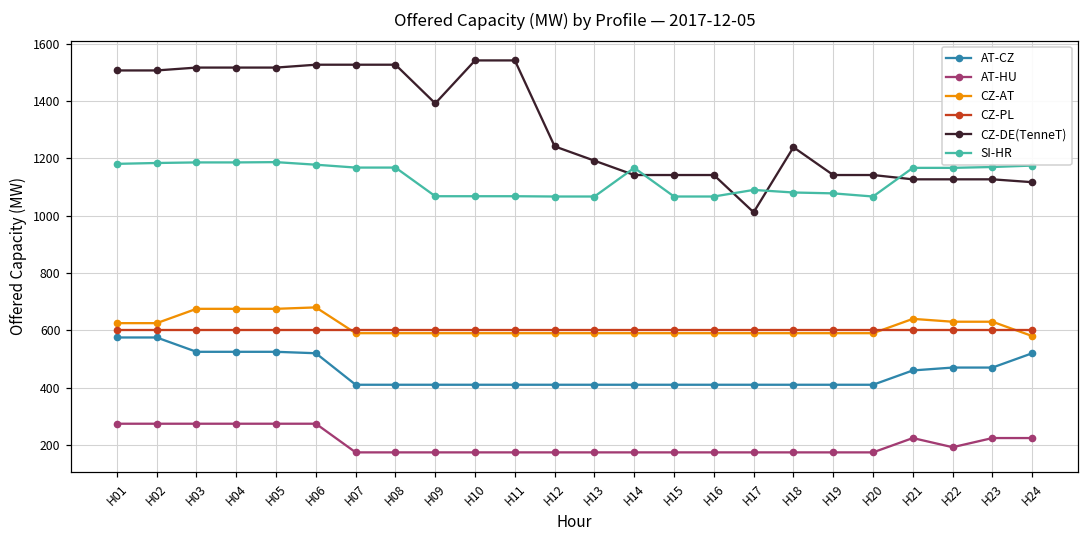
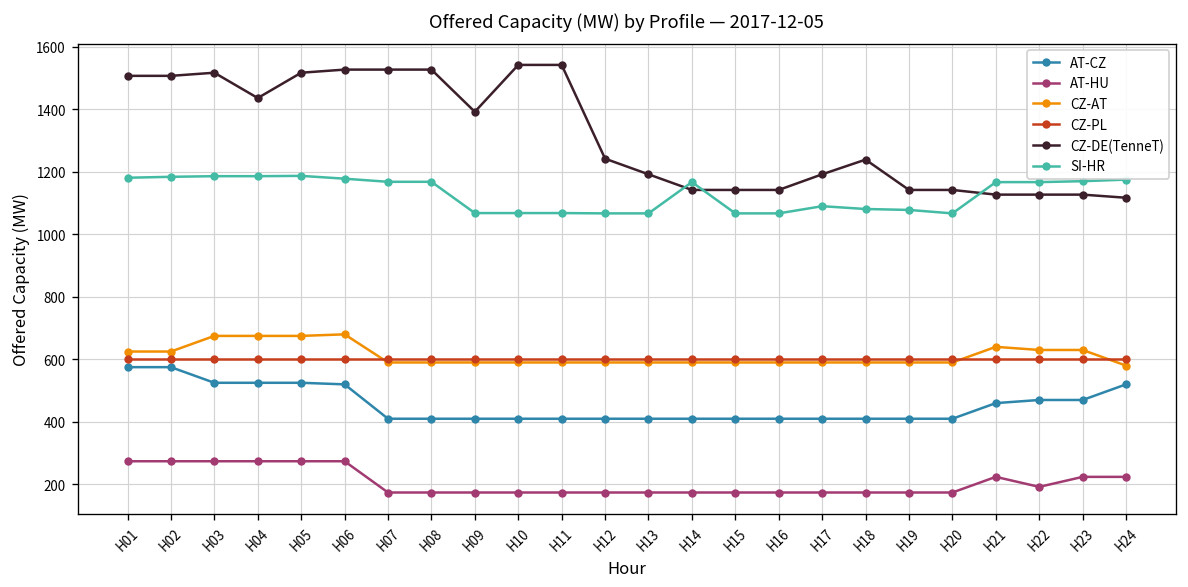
  {
    "AT-HU": {
      "H01": 270,
      "H02": 270,
      "H03": 270,
      "H04": 270,
      "H05": 270,
      "H06": 270,
      "H07": 170,
      "H08": 170,
      "H09": 170,
      "H10": 170,
      "H11": 170,
      "H12": 170,
      "H13": 170,
      "H14": 170,
      "H15": 170,
      "H16": 170,
      "H17": 170,
      "H18": 170,
      "H19": 170,
      "H20": 170,
      "H21": 220,
      "H22": 190,
      "H23": 220,
      "H24": 220
    },
    "CZ-AT": {
      "H01": 630,
      "H02": 630,
      "H03": 680,
      "H04": 680,
      "H05": 680,
      "H06": 680,
      "H07": 590,
      "H08": 590,
      "H09": 590,
      "H10": 590,
      "H11": 590,
      "H12": 590,
      "H13": 590,
      "H14": 590,
      "H15": 590,
      "H16": 590,
      "H17": 590,
      "H18": 590,
      "H19": 590,
      "H20": 590,
      "H21": 640,
      "H22": 630,
      "H23": 630,
      "H24": 580
    },
    "CZ-PL": {
      "H01": 600,
      "H02": 600,
      "H03": 600,
      "H04": 600,
      "H05": 600,
      "H06": 600,
      "H07": 600,
      "H08": 600,
      "H09": 600,
      "H10": 600,
      "H11": 600,
      "H12": 600,
      "H13": 600,
      "H14": 600,
      "H15": 600,
      "H16": 600,
      "H17": 600,
      "H18": 600,
      "H19": 600,
      "H20": 600,
      "H21": 600,
      "H22": 600,
      "H23": 600,
      "H24": 600
    },
    "CZ-DE(TenneT)": {
      "H01": 1510,
      "H02": 1510,
      "H03": 1520,
-     "H04": 1520,
+     "H04": 1440,
      "H05": 1520,
      "H06": 1530,
      "H07": 1530,
      "H08": 1530,
      "H09": 1390,
      "H10": 1540,
      "H11": 1540,
      "H12": 1240,
      "H13": 1190,
      "H14": 1140,
      "H15": 1140,
      "H16": 1140,
-     "H17": 1010,
+     "H17": 1190,
      "H18": 1240,
      "H19": 1140,
      "H20": 1140,
      "H21": 1130,
      "H22": 1130,
      "H23": 1130,
      "H24": 1120
    }
  }
